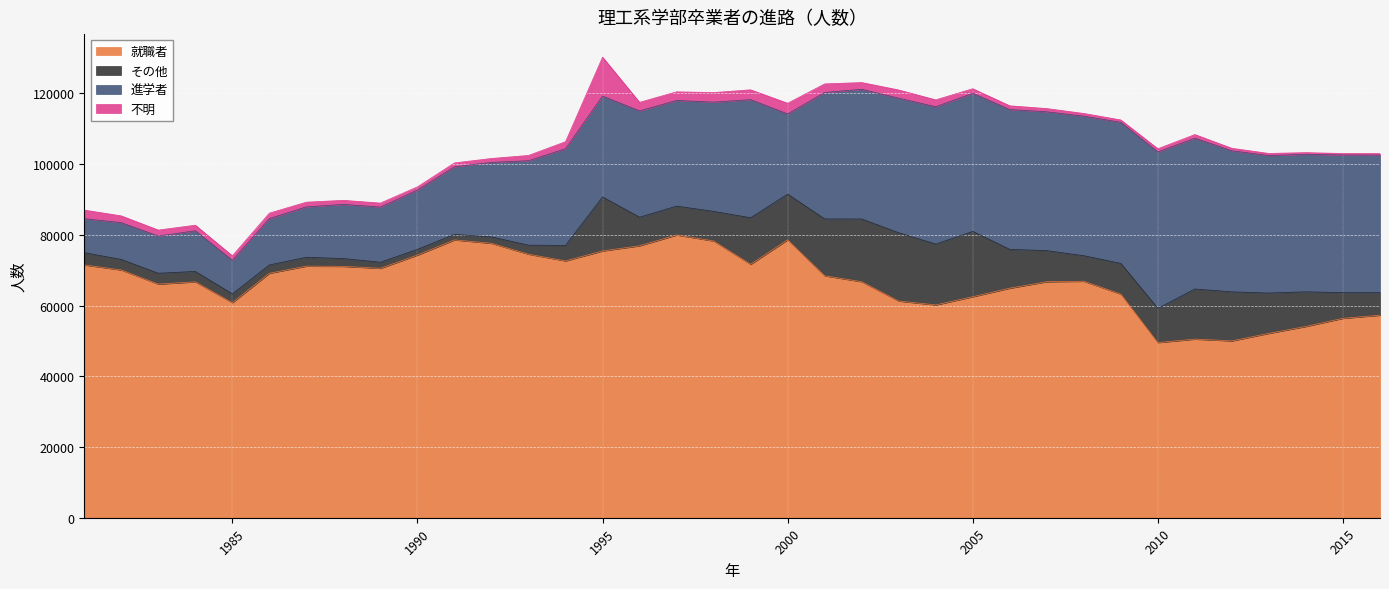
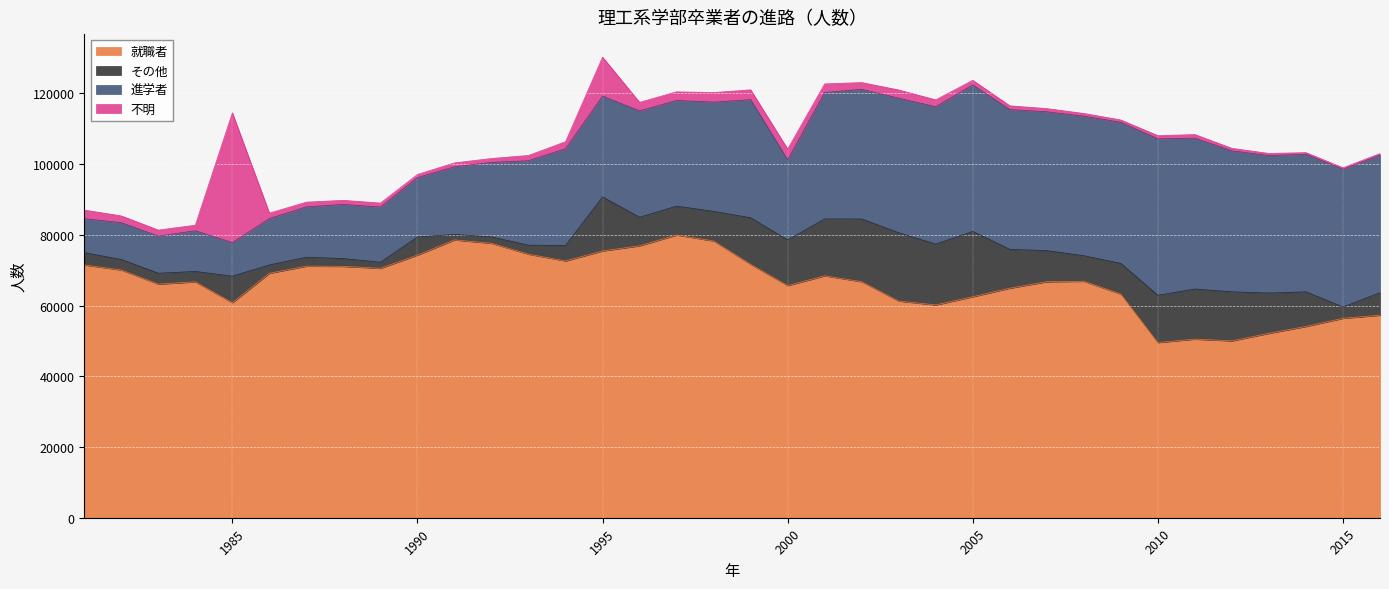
  {
    "就職者": {
      "1985": 61000,
      "1990": 74000,
      "1995": 75000,
-     "2000": 79000,
+     "2000": 66000,
      "2005": 62000,
      "2010": 50000,
      "2015": 56000
    },
    "その他": {
-     "1985": 2000,
-     "1990": 2000,
+     "1985": 8000,
+     "1990": 5000,
      "1995": 15000,
      "2000": 13000,
      "2005": 18000,
-     "2010": 10000,
-     "2015": 7000
+     "2010": 13000,
+     "2015": 3000
    },
    "進学者": {
      "1985": 9000,
      "1990": 17000,
      "1995": 29000,
      "2000": 23000,
-     "2005": 39000,
+     "2005": 41000,
      "2010": 44000
    },
    "不明": {
-     "1985": 1000,
+     "1985": 37000,
      "1990": 1000,
      "1995": 11000,
      "2000": 3000,
      "2005": 1000,
      "2010": 1000
    }
  }
